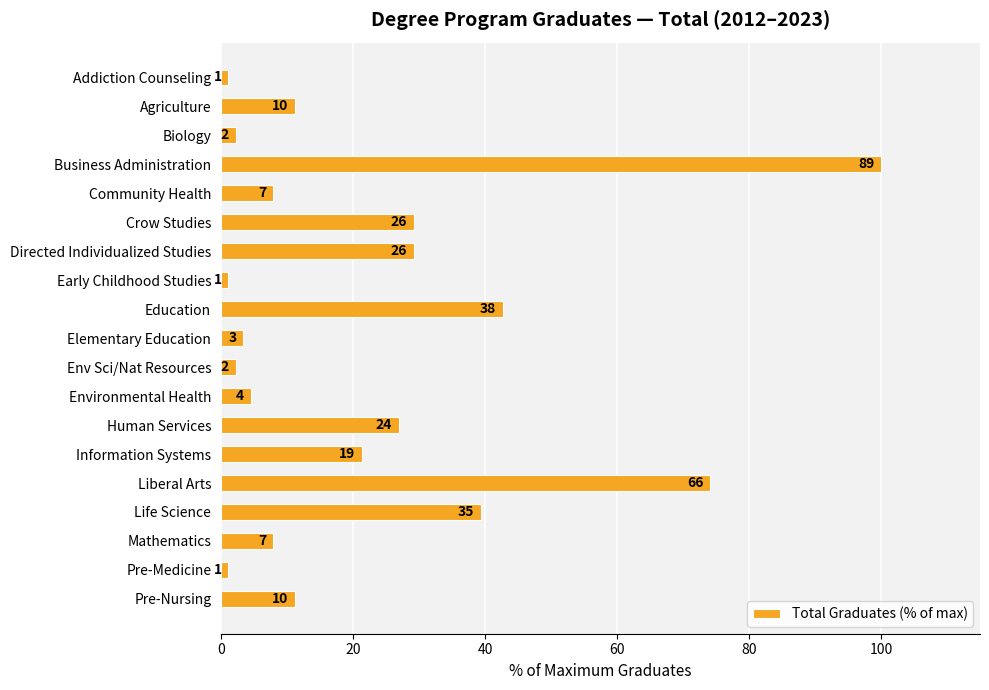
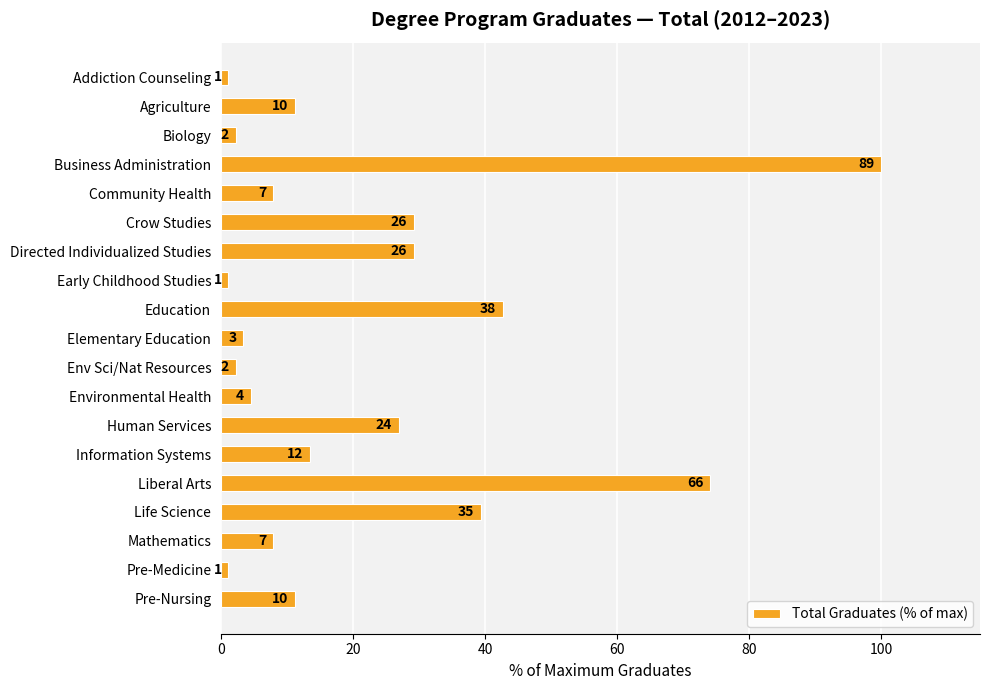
  {
    "Addiction Counseling": 1,
    "Biology": 2,
    "Early Childhood Studies": 1,
    "Elementary Education": 3,
    "Env Sci/Nat Resources": 2,
    "Environmental Health": 4,
-   "Information Systems": 19,
+   "Information Systems": 12,
    "Pre-Medicine": 1
  }
